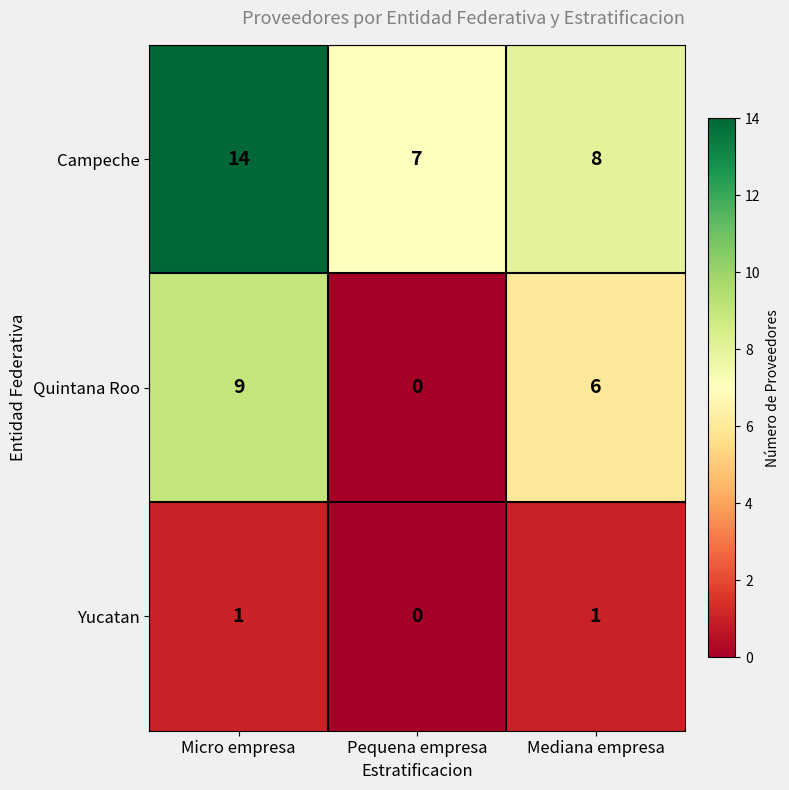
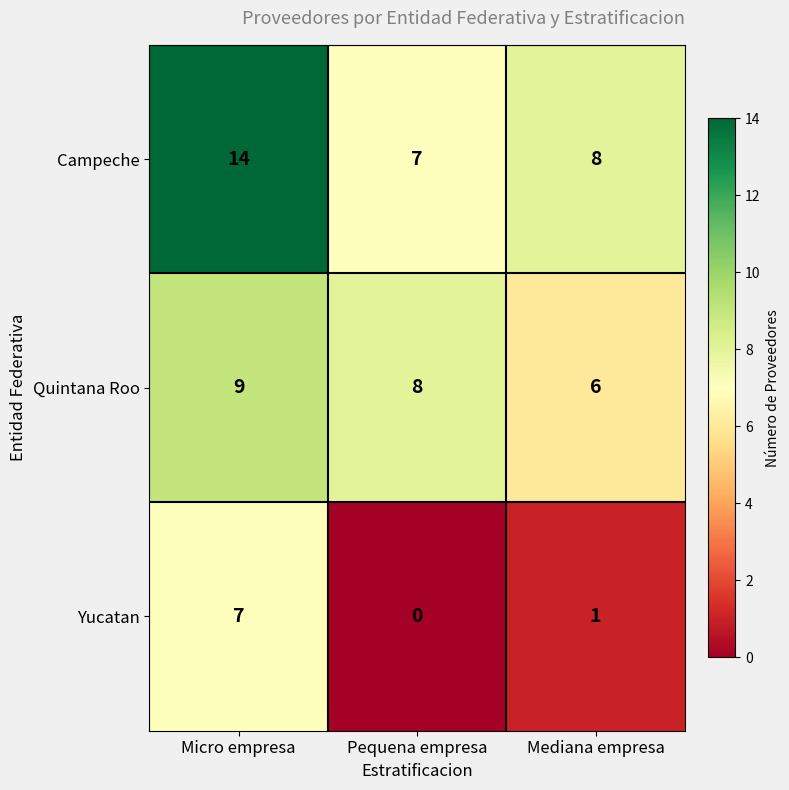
  {
    "Campeche": {
      "Micro empresa": 14,
      "Pequena empresa": 7,
      "Mediana empresa": 8
    },
    "Quintana Roo": {
      "Micro empresa": 9,
-     "Pequena empresa": 0,
+     "Pequena empresa": 8,
      "Mediana empresa": 6
    },
    "Yucatan": {
-     "Micro empresa": 1,
+     "Micro empresa": 7,
      "Pequena empresa": 0,
      "Mediana empresa": 1
    }
  }
